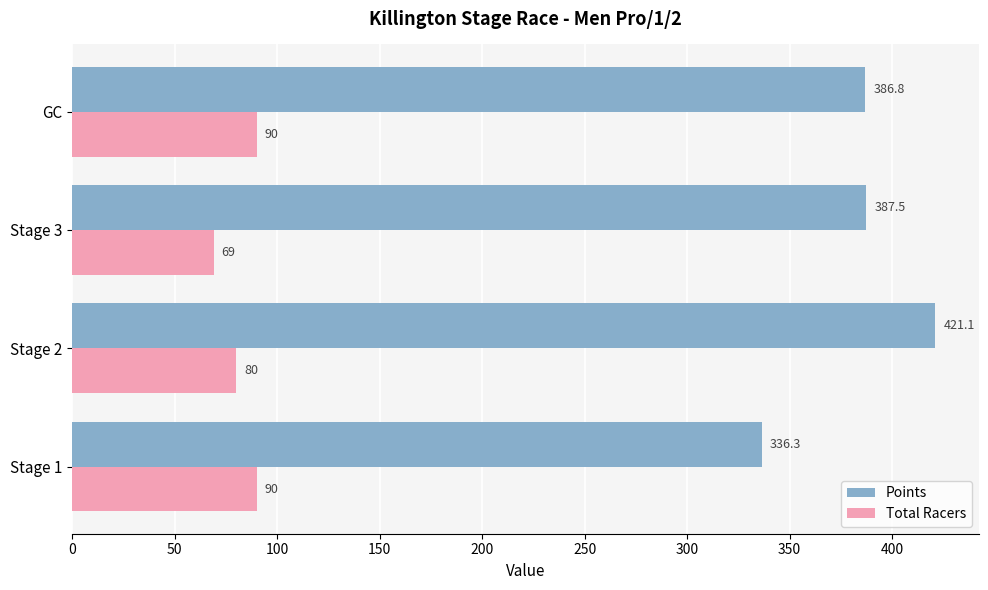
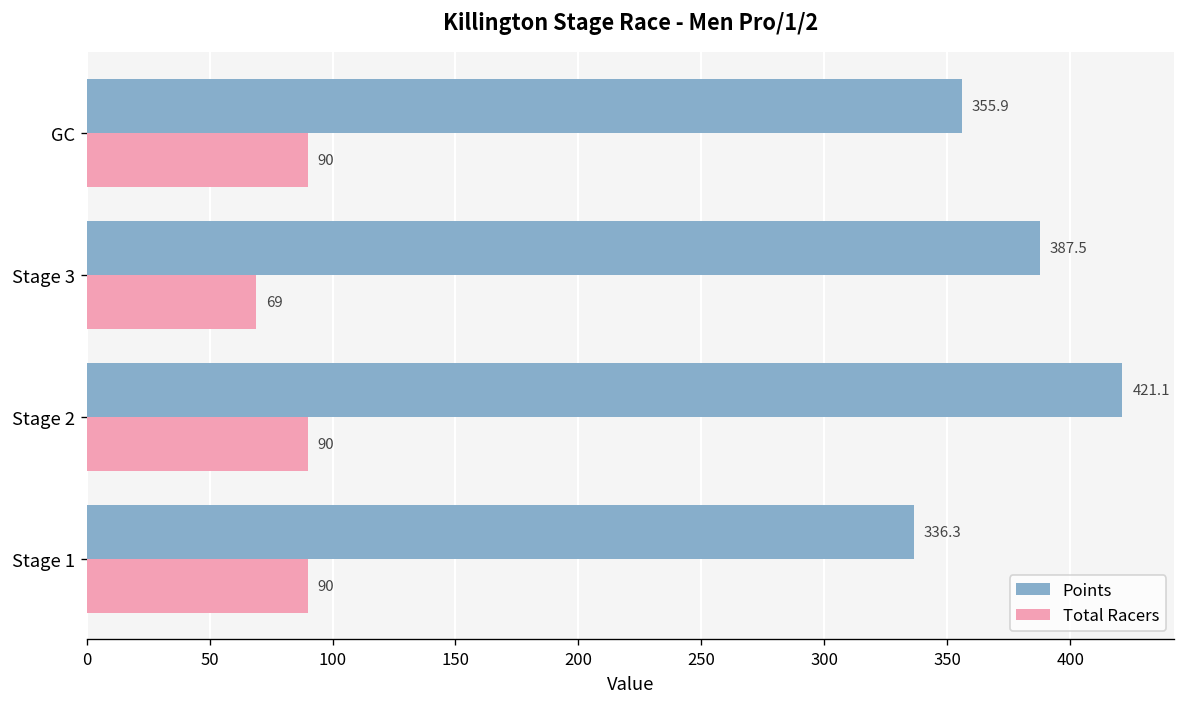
  {
    "Points": {
-     "GC": 386.8,
+     "GC": 355.9,
      "Stage 3": 387.5,
      "Stage 2": 421.1,
      "Stage 1": 336.3
    },
    "Total Racers": {
      "GC": 90,
      "Stage 3": 69,
-     "Stage 2": 80,
+     "Stage 2": 90,
      "Stage 1": 90
    }
  }
